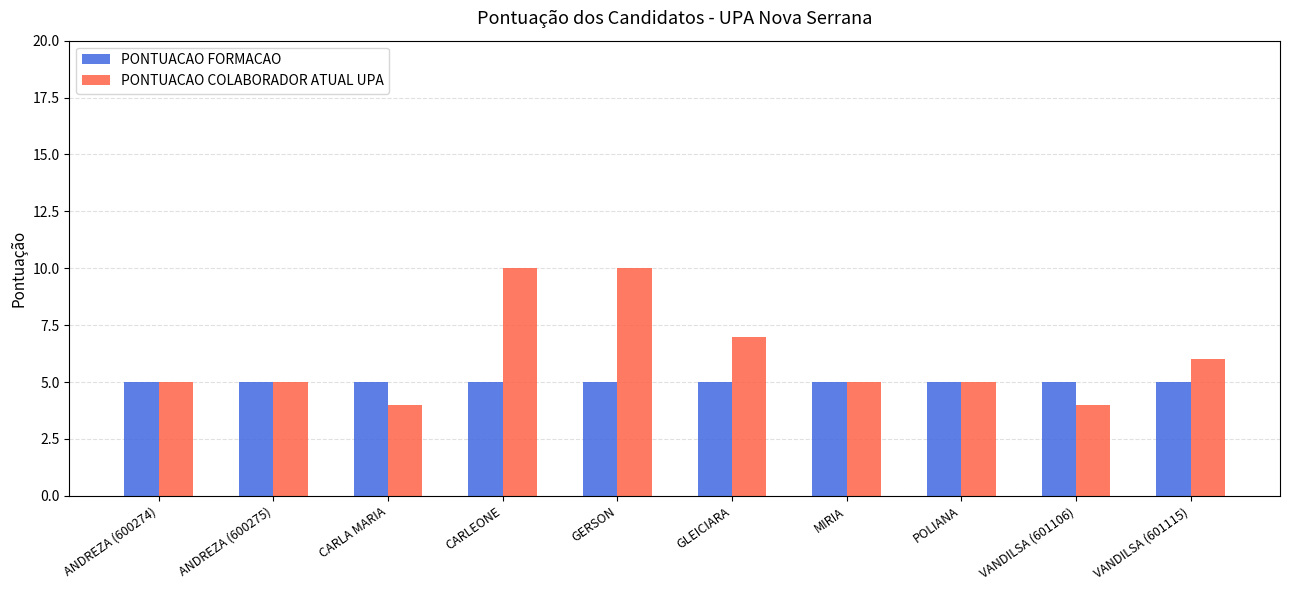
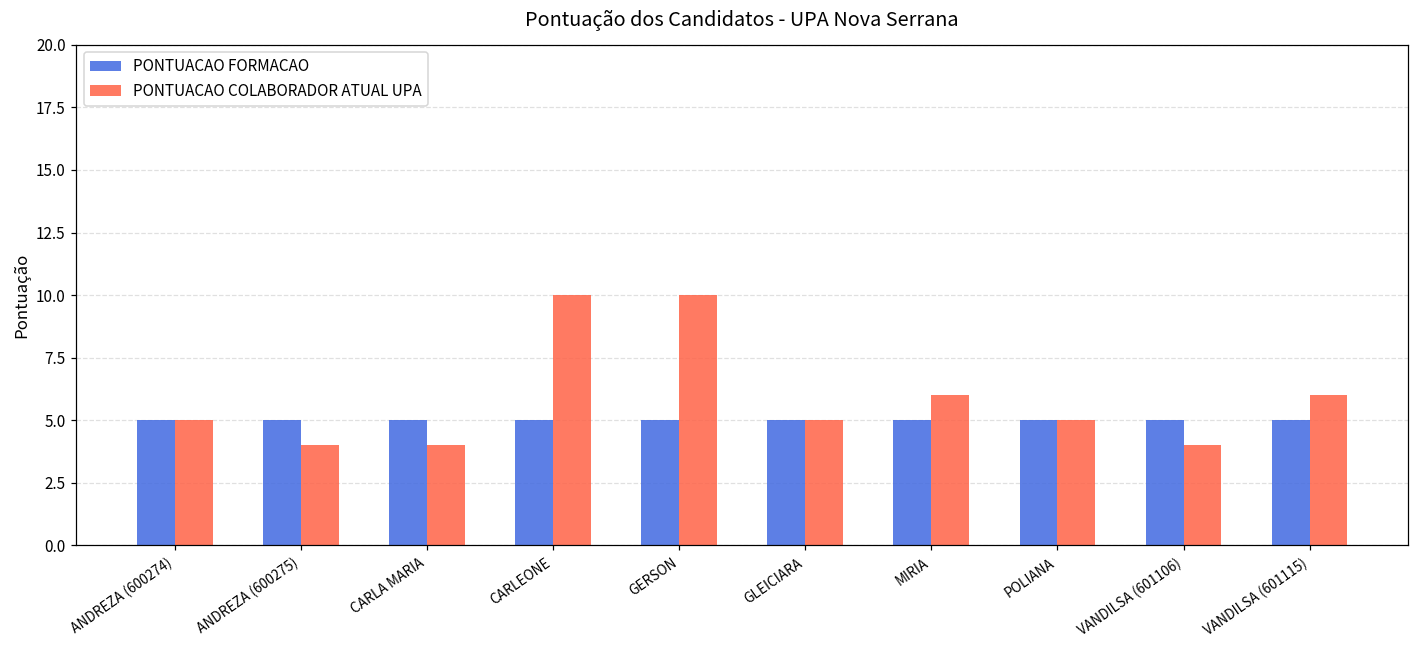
  {
    "PONTUACAO FORMACAO": {
      "ANDREZA (600274)": 5,
      "ANDREZA (600275)": 5,
      "CARLA MARIA": 5,
      "CARLEONE": 5,
      "GERSON": 5,
      "GLEICIARA": 5,
      "MIRIA": 5,
      "POLIANA": 5,
      "VANDILSA (601106)": 5,
      "VANDILSA (601115)": 5
    },
    "PONTUACAO COLABORADOR ATUAL UPA": {
      "ANDREZA (600274)": 5,
-     "ANDREZA (600275)": 5,
+     "ANDREZA (600275)": 4,
      "CARLA MARIA": 4,
      "CARLEONE": 10,
      "GERSON": 10,
-     "GLEICIARA": 7,
-     "MIRIA": 5,
+     "GLEICIARA": 5,
+     "MIRIA": 6,
      "POLIANA": 5,
      "VANDILSA (601106)": 4,
      "VANDILSA (601115)": 6
    }
  }
